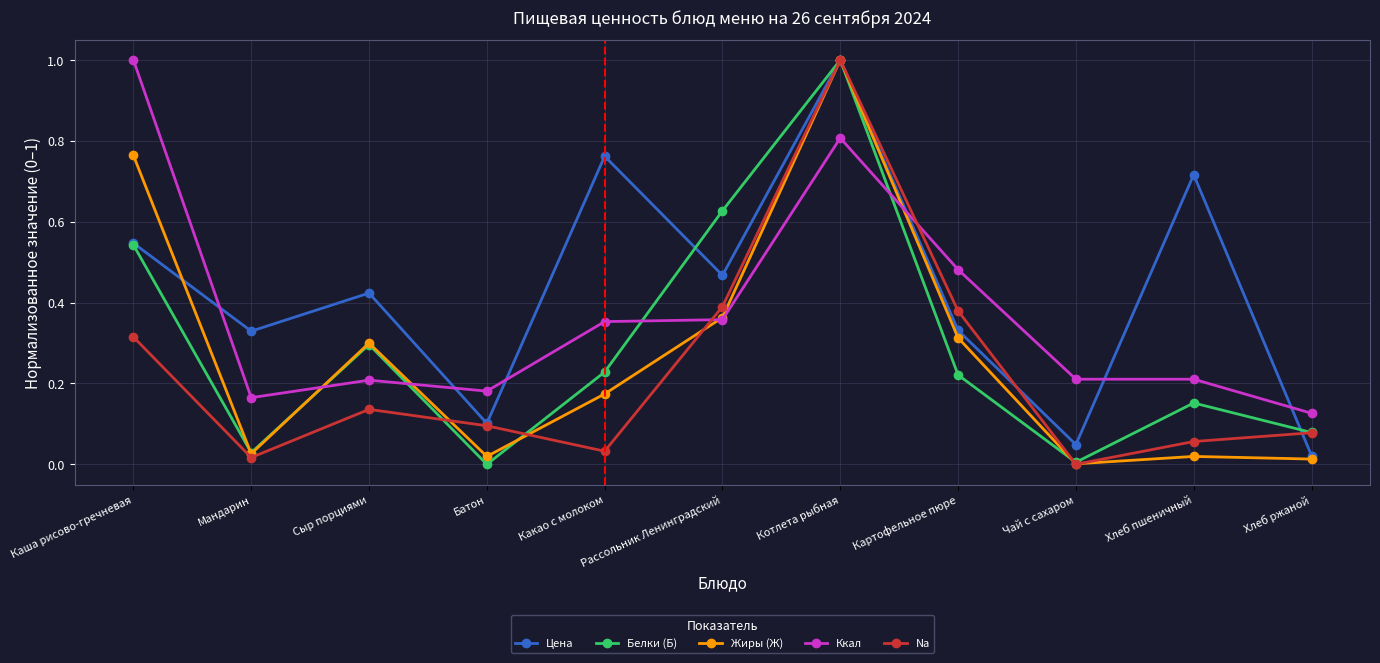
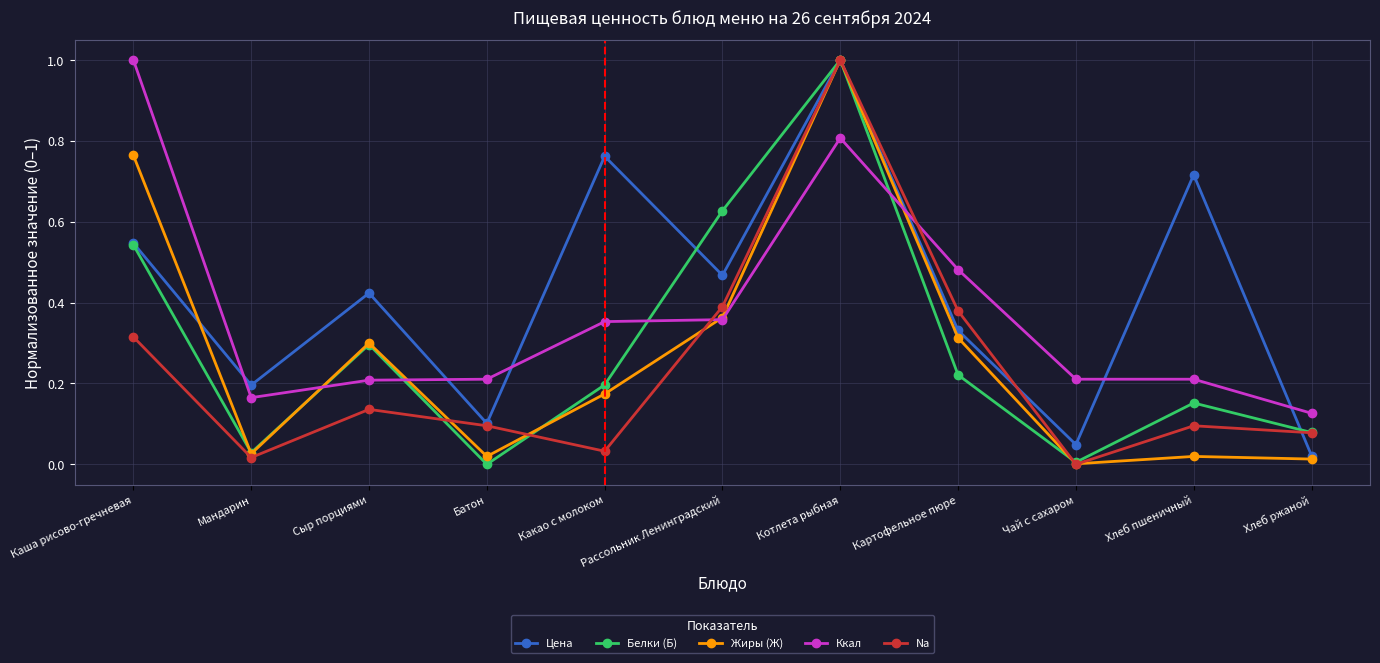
  {
    "Цена": {
-     "Мандарин": 0.33,
+     "Мандарин": 0.20,
      "Сыр порциями": 0.42,
      "Какао с молоком": 0.76,
      "Рассольник Ленинградский": 0.47,
      "Картофельное пюре": 0.33,
      "Чай с сахаром": 0.05,
      "Хлеб пшеничный": 0.72,
      "Хлеб ржаной": 0.02
    },
    "Белки (Б)": {
      "Батон": 0.00,
-     "Какао с молоком": 0.23,
+     "Какао с молоком": 0.20,
      "Рассольник Ленинградский": 0.63,
      "Картофельное пюре": 0.22,
      "Хлеб пшеничный": 0.15
    },
    "Жиры (Ж)": {
      "Каша рисово-гречневая": 0.76,
      "Батон": 0.02,
      "Какао с молоком": 0.17,
      "Картофельное пюре": 0.31,
      "Хлеб пшеничный": 0.02,
      "Хлеб ржаной": 0.01
    },
    "Ккал": {
      "Каша рисово-гречневая": 1.00,
      "Мандарин": 0.16,
      "Сыр порциями": 0.21,
-     "Батон": 0.18,
+     "Батон": 0.21,
      "Какао с молоком": 0.35,
      "Котлета рыбная": 0.81,
      "Картофельное пюре": 0.48,
      "Чай с сахаром": 0.21,
      "Хлеб пшеничный": 0.21,
      "Хлеб ржаной": 0.13
    },
    "Na": {
      "Каша рисово-гречневая": 0.32,
      "Мандарин": 0.02,
      "Сыр порциями": 0.14,
      "Какао с молоком": 0.03,
      "Рассольник Ленинградский": 0.39,
      "Картофельное пюре": 0.38,
-     "Хлеб пшеничный": 0.06
+     "Хлеб пшеничный": 0.10
    }
  }
